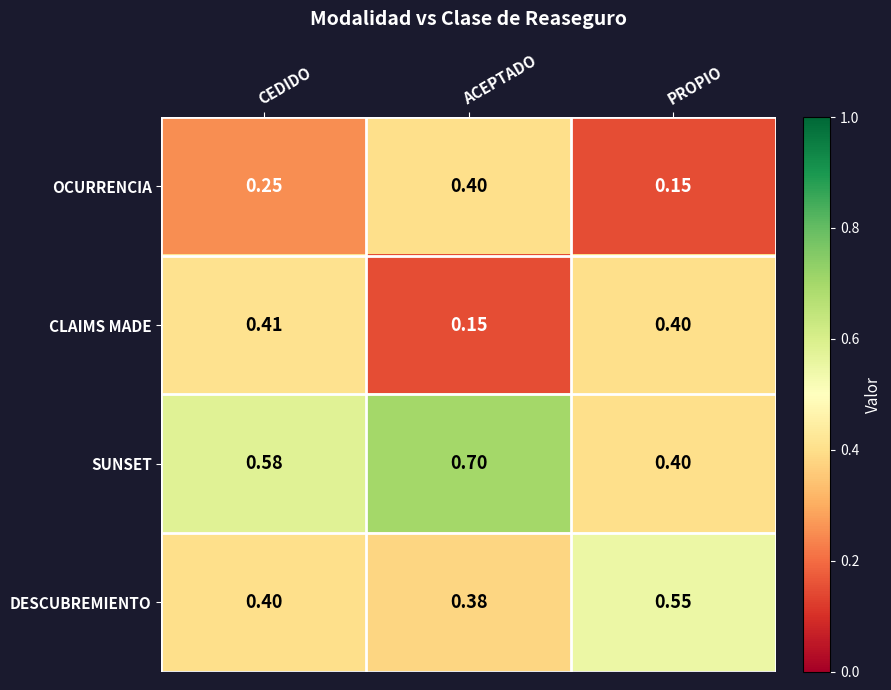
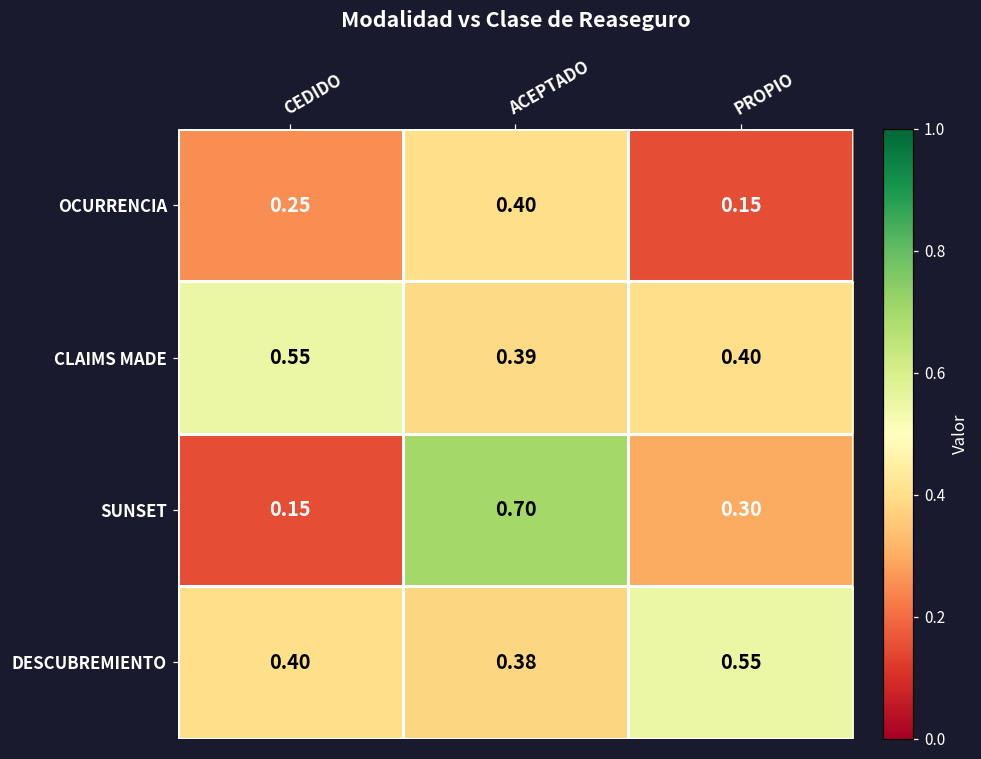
  {
    "OCURRENCIA": {
      "CEDIDO": 0.25,
      "ACEPTADO": 0.40,
      "PROPIO": 0.15
    },
    "CLAIMS MADE": {
-     "CEDIDO": 0.41,
-     "ACEPTADO": 0.15,
+     "CEDIDO": 0.55,
+     "ACEPTADO": 0.39,
      "PROPIO": 0.40
    },
    "SUNSET": {
-     "CEDIDO": 0.58,
+     "CEDIDO": 0.15,
      "ACEPTADO": 0.70,
-     "PROPIO": 0.40
+     "PROPIO": 0.30
    },
    "DESCUBREMIENTO": {
      "CEDIDO": 0.40,
      "ACEPTADO": 0.38,
      "PROPIO": 0.55
    }
  }
